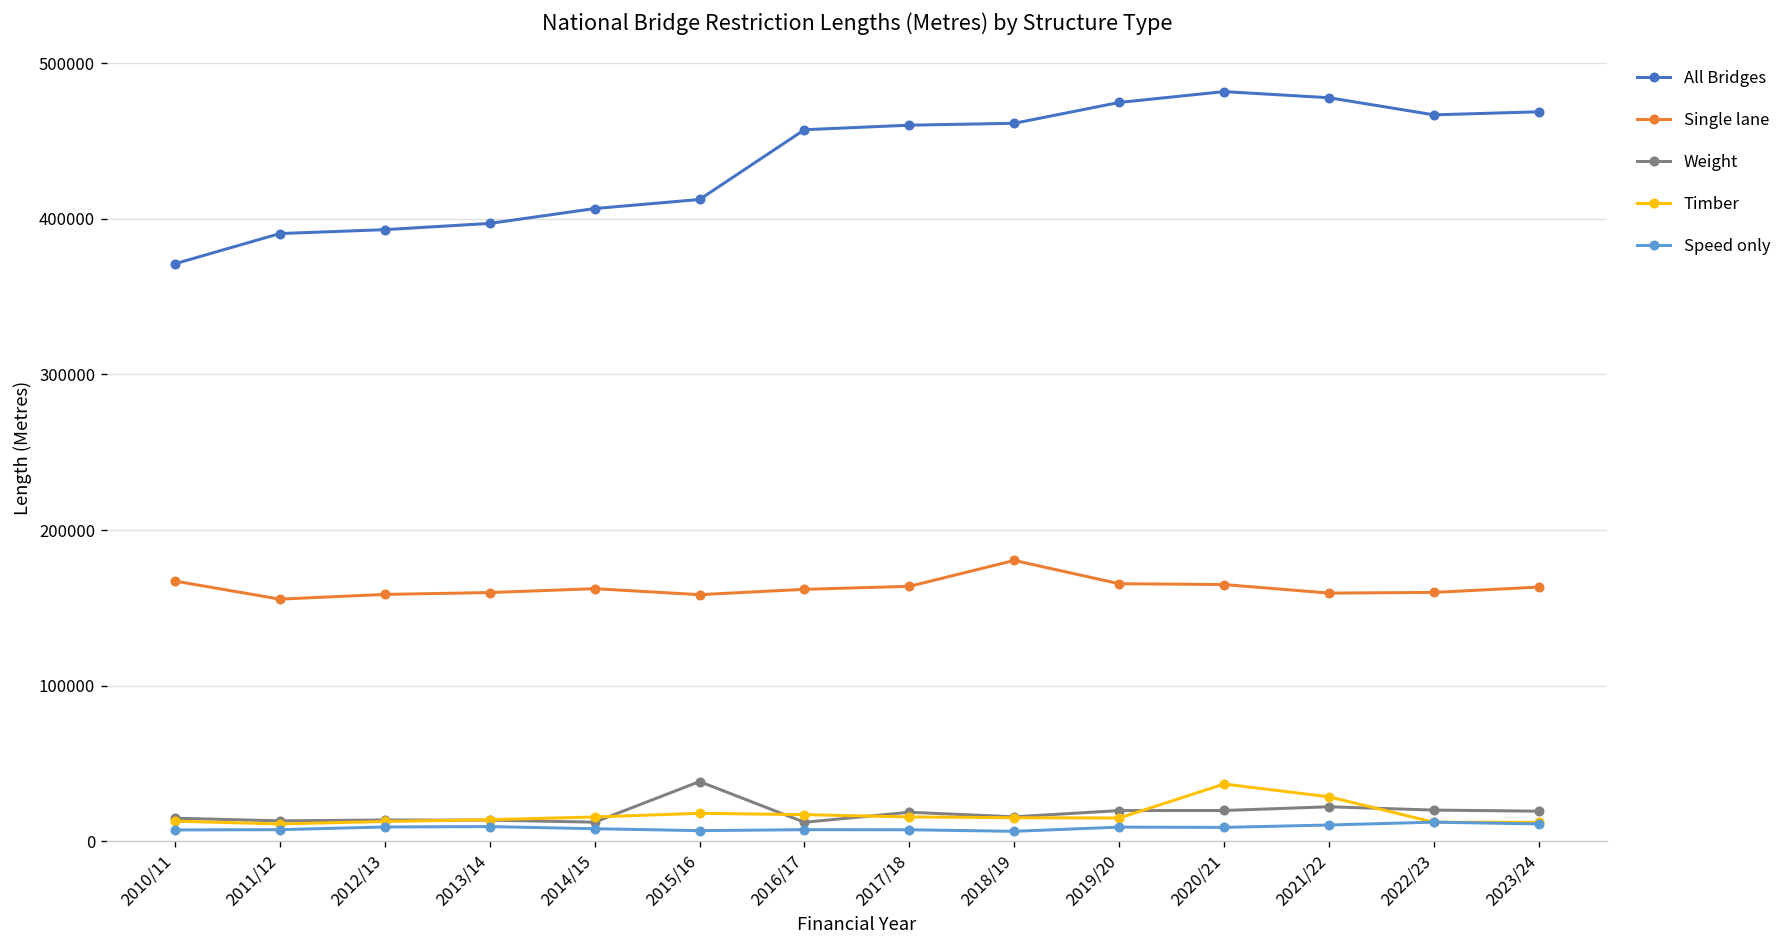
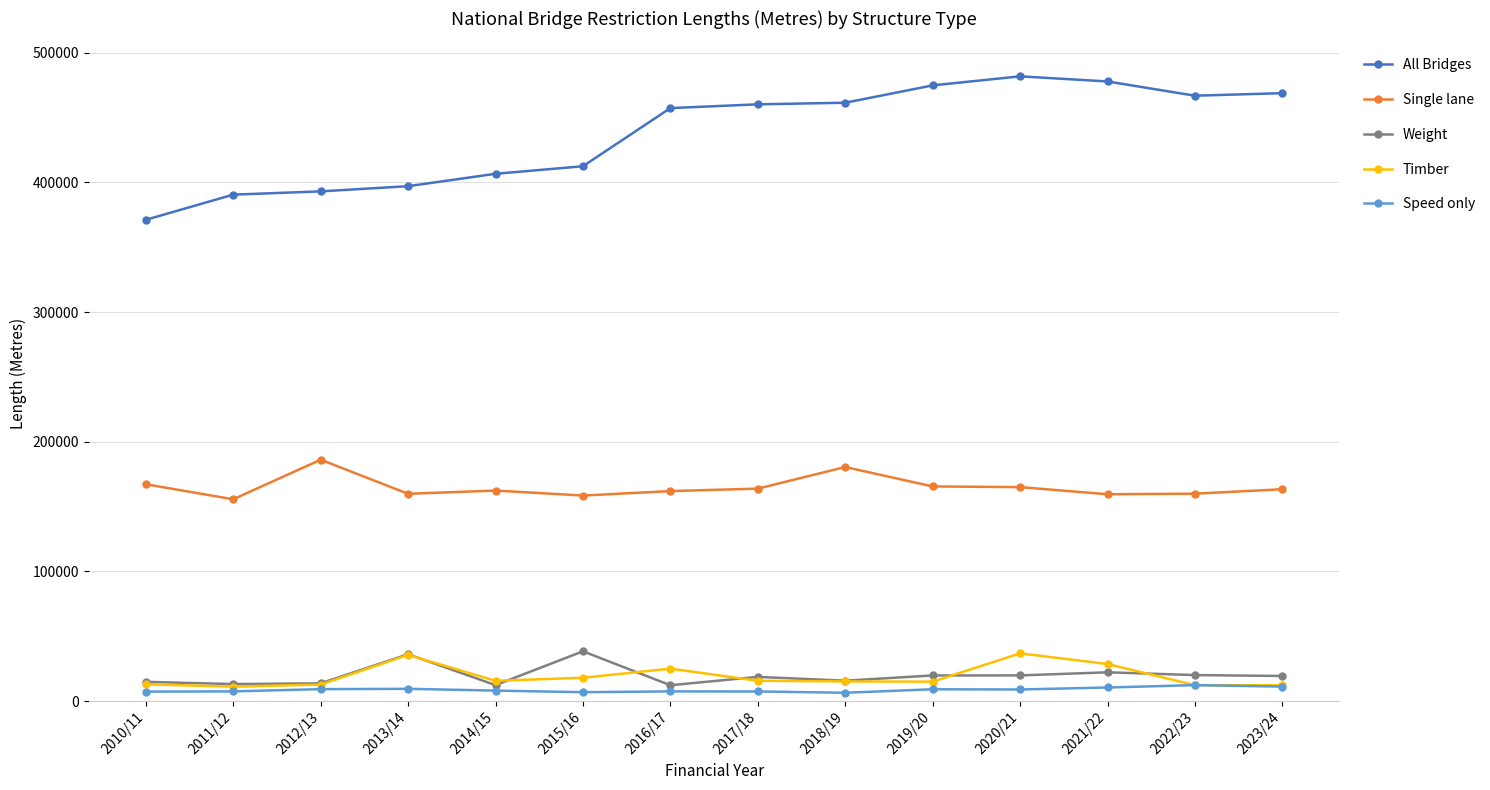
  {
    "Single lane": {
      "2010/11": 167000,
      "2011/12": 156000,
-     "2012/13": 159000,
+     "2012/13": 186000,
      "2013/14": 160000,
      "2014/15": 162000,
      "2015/16": 158000,
      "2016/17": 162000,
      "2017/18": 164000,
      "2018/19": 180000,
      "2019/20": 166000,
      "2020/21": 165000,
      "2021/22": 159000,
      "2022/23": 160000,
      "2023/24": 163000
    },
    "Weight": {
-     "2013/14": 14000,
+     "2013/14": 36000,
      "2014/15": 12000,
      "2015/16": 38000,
      "2016/17": 12000,
      "2017/18": 19000,
      "2019/20": 20000,
      "2020/21": 20000,
      "2021/22": 22000,
      "2022/23": 20000,
      "2023/24": 19000
    },
    "Timber": {
-     "2013/14": 14000,
+     "2013/14": 36000,
      "2014/15": 16000,
      "2015/16": 18000,
-     "2016/17": 17000,
+     "2016/17": 25000,
      "2017/18": 16000,
      "2019/20": 15000,
      "2020/21": 37000,
      "2021/22": 29000
    }
  }
